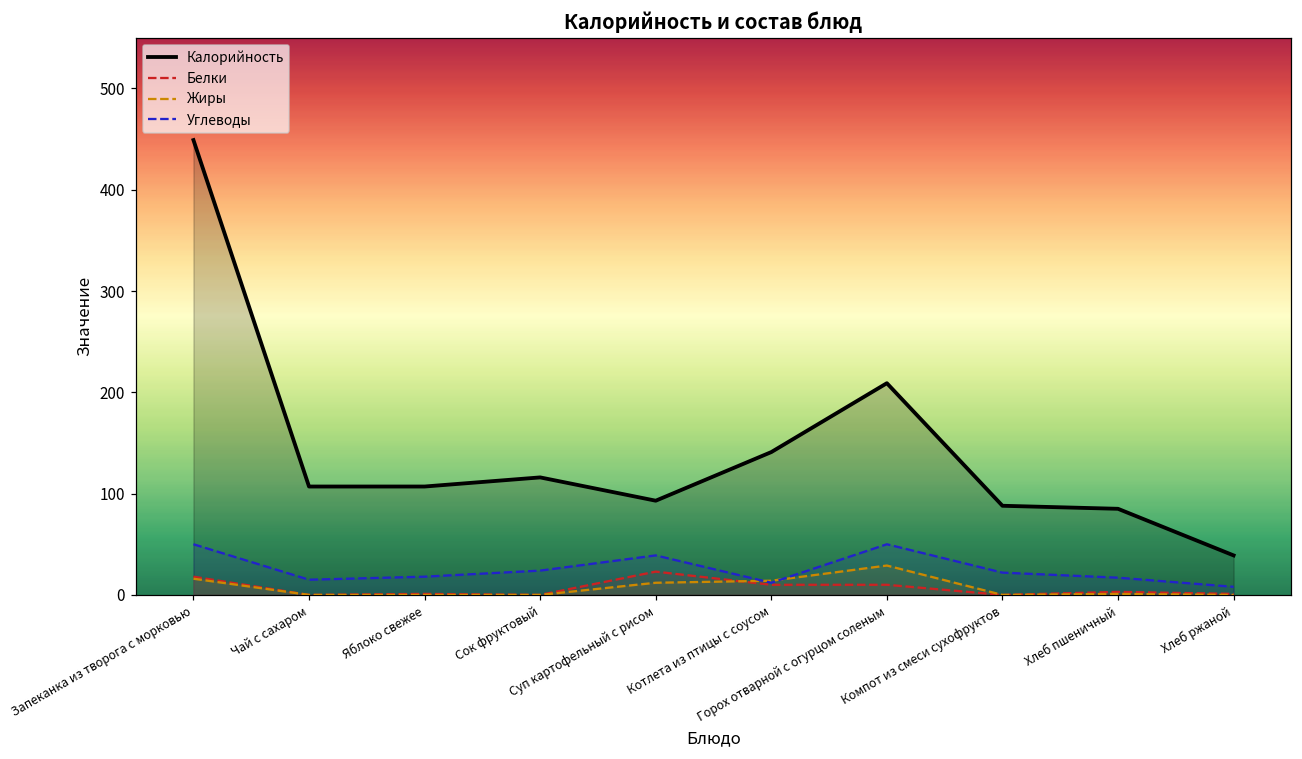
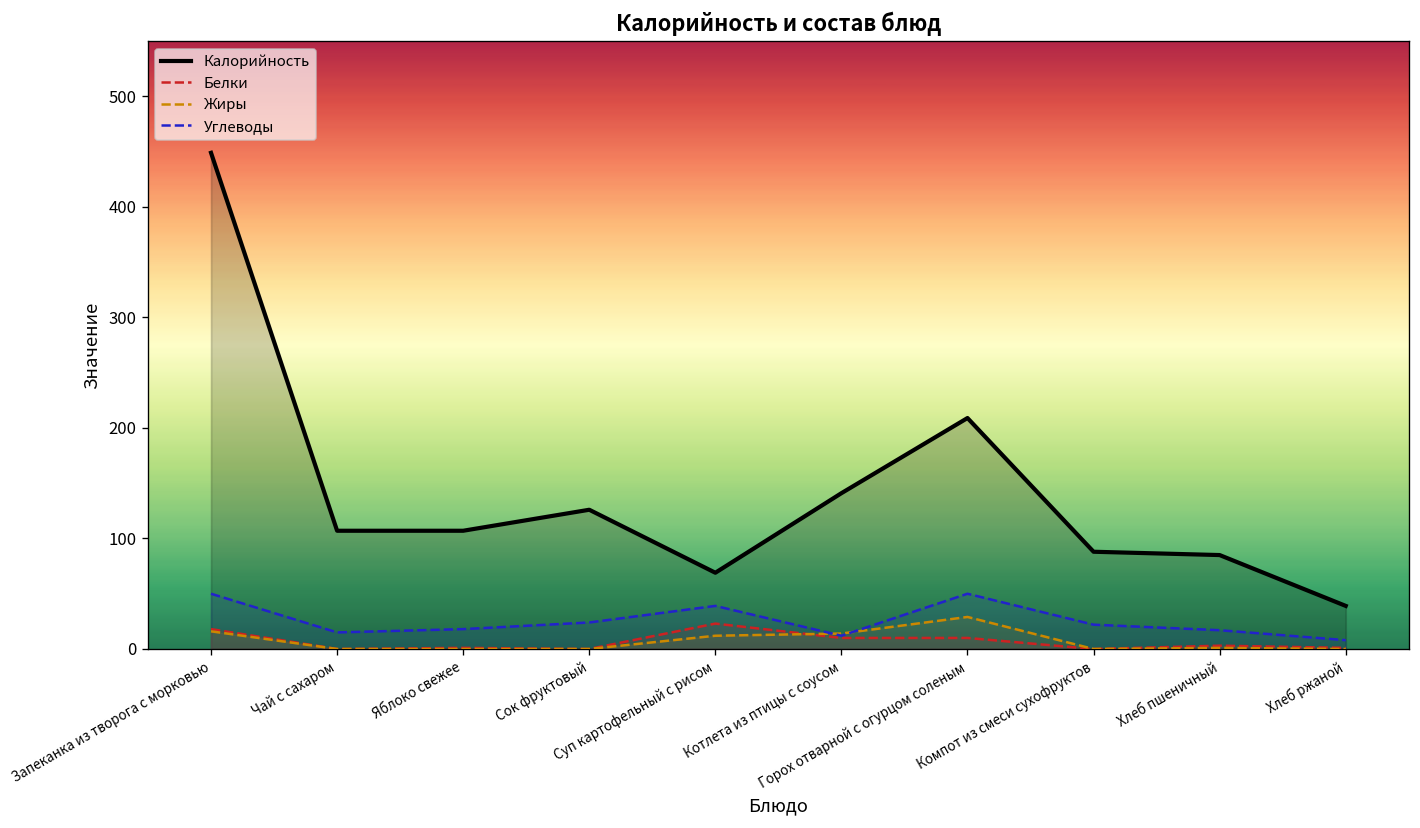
  {
    "Калорийность": {
      "Запеканка из творога с морковью": 450,
      "Чай с сахаром": 110,
      "Яблоко свежее": 110,
-     "Сок фруктовый": 120,
-     "Суп картофельный с рисом": 90,
+     "Сок фруктовый": 130,
+     "Суп картофельный с рисом": 70,
      "Котлета из птицы с соусом": 140,
      "Горох отварной с огурцом соленым": 210,
      "Компот из смеси сухофруктов": 90,
      "Хлеб пшеничный": 90,
      "Хлеб ржаной": 40
    },
    "Белки": {
      "Суп картофельный с рисом": 20,
      "Горох отварной с огурцом соленым": 10
    },
    "Жиры": {
      "Суп картофельный с рисом": 10,
      "Горох отварной с огурцом соленым": 30
    },
    "Углеводы": {
      "Запеканка из творога с морковью": 50,
      "Чай с сахаром": 20,
      "Яблоко свежее": 20,
      "Сок фруктовый": 20,
      "Суп картофельный с рисом": 40,
      "Горох отварной с огурцом соленым": 50,
      "Компот из смеси сухофруктов": 20,
      "Хлеб пшеничный": 20,
      "Хлеб ржаной": 10
    }
  }
